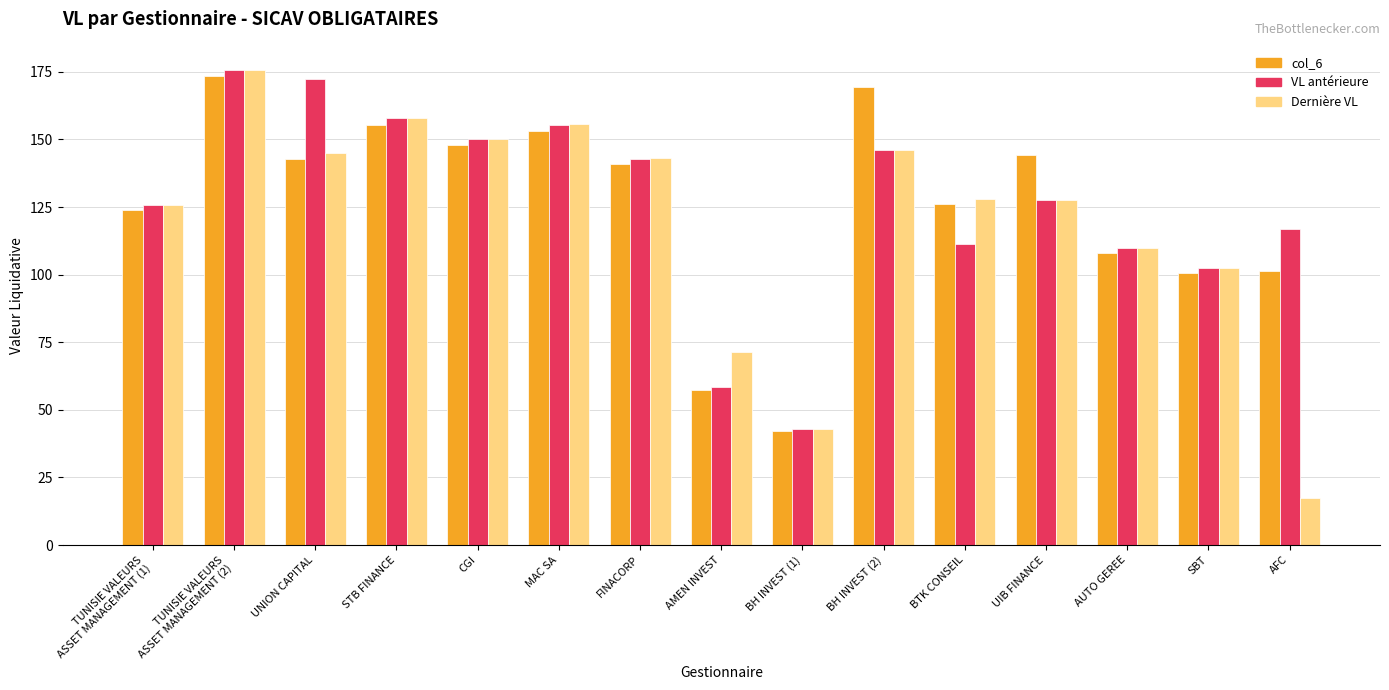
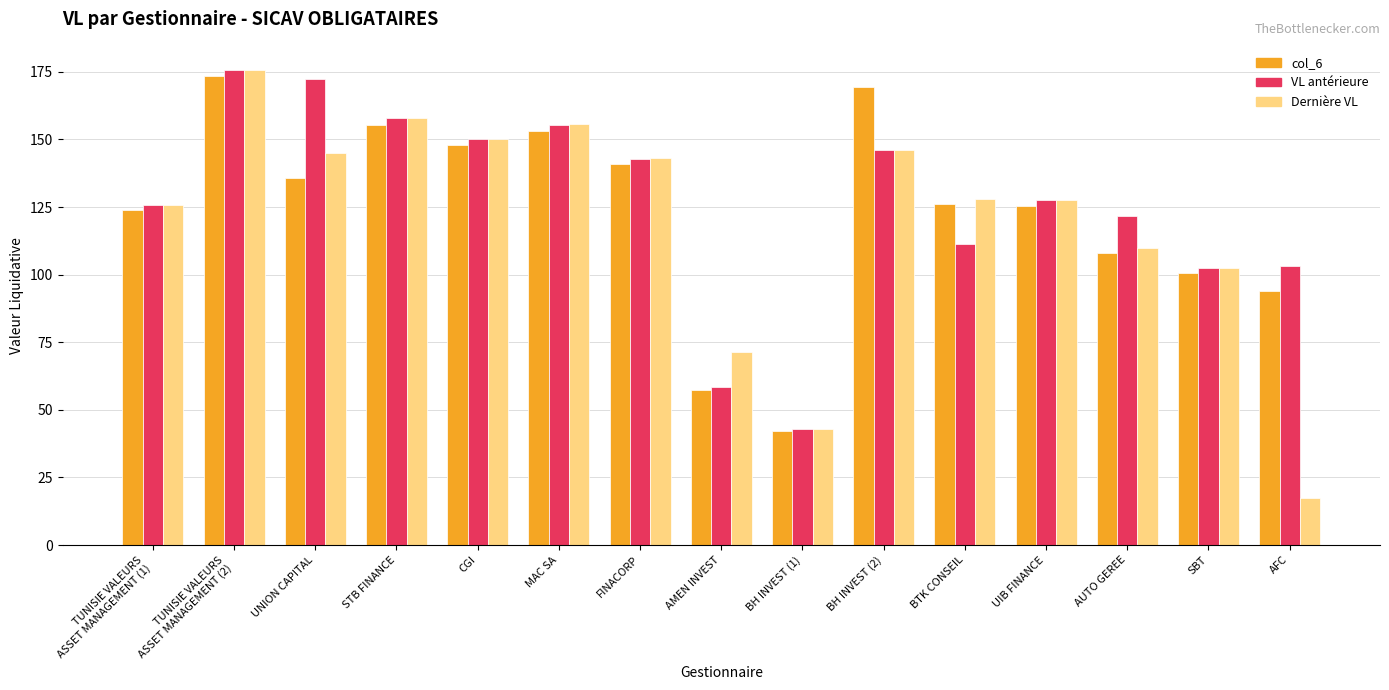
  {
    "col_6": {
      "TUNISIE VALEURS ASSET MANAGEMENT (1)": 124,
      "TUNISIE VALEURS ASSET MANAGEMENT (2)": 173,
-     "UNION CAPITAL": 143,
+     "UNION CAPITAL": 136,
      "STB FINANCE": 156,
      "CGI": 148,
      "MAC SA": 153,
      "FINACORP": 141,
      "AMEN INVEST": 57,
      "BH INVEST (1)": 42,
      "BH INVEST (2)": 170,
      "BTK CONSEIL": 126,
-     "UIB FINANCE": 144,
+     "UIB FINANCE": 126,
      "AUTO GEREE": 108,
      "SBT": 101,
-     "AFC": 101
+     "AFC": 94
    },
    "VL antérieure": {
      "TUNISIE VALEURS ASSET MANAGEMENT (1)": 126,
      "TUNISIE VALEURS ASSET MANAGEMENT (2)": 176,
      "UNION CAPITAL": 172,
      "STB FINANCE": 158,
      "CGI": 150,
      "MAC SA": 156,
      "FINACORP": 143,
      "AMEN INVEST": 58,
      "BH INVEST (1)": 43,
      "BH INVEST (2)": 146,
      "BTK CONSEIL": 111,
      "UIB FINANCE": 128,
-     "AUTO GEREE": 110,
+     "AUTO GEREE": 122,
      "SBT": 102,
-     "AFC": 117
+     "AFC": 103
    },
    "Dernière VL": {
      "TUNISIE VALEURS ASSET MANAGEMENT (1)": 126,
      "TUNISIE VALEURS ASSET MANAGEMENT (2)": 176,
      "UNION CAPITAL": 145,
      "STB FINANCE": 158,
      "CGI": 150,
      "MAC SA": 156,
      "FINACORP": 143,
      "AMEN INVEST": 71,
      "BH INVEST (1)": 43,
      "BH INVEST (2)": 146,
      "BTK CONSEIL": 128,
      "UIB FINANCE": 128,
      "AUTO GEREE": 110,
      "SBT": 102,
      "AFC": 17
    }
  }
